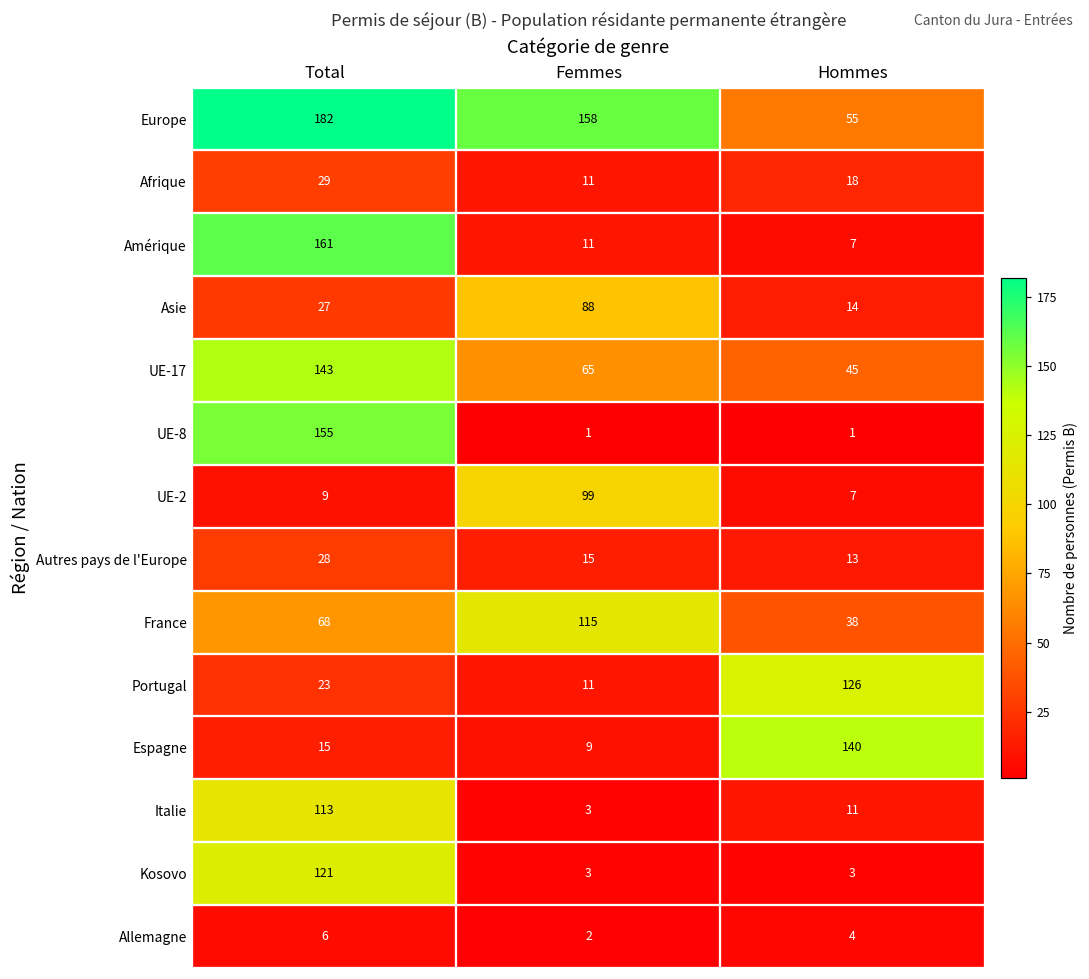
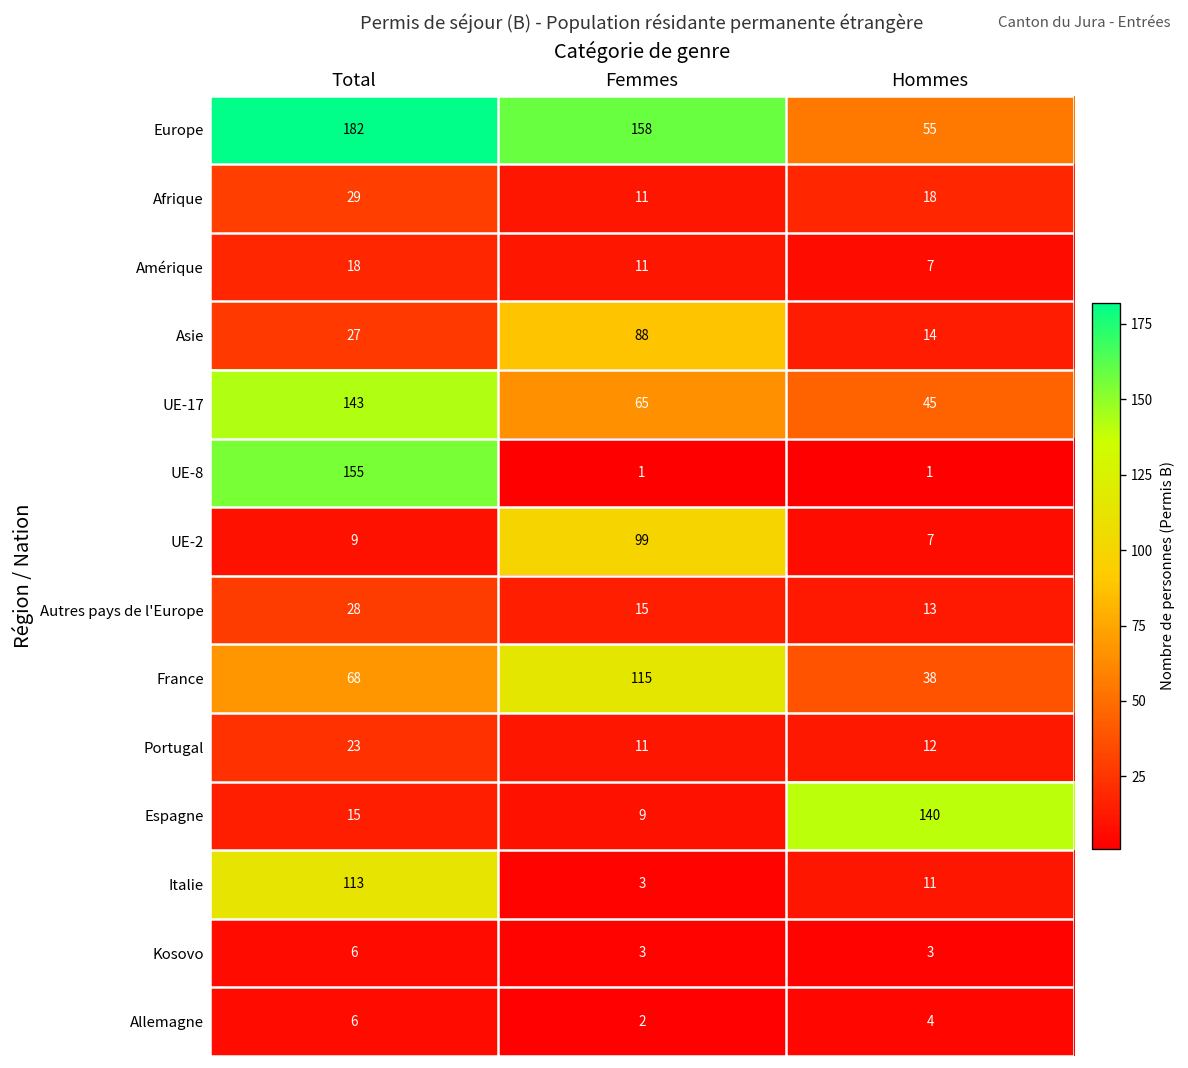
  {
    "Europe": {
      "Total": 182,
      "Femmes": 158,
      "Hommes": 55
    },
    "Afrique": {
      "Total": 29,
      "Femmes": 11,
      "Hommes": 18
    },
    "Amérique": {
-     "Total": 161,
+     "Total": 18,
      "Femmes": 11,
      "Hommes": 7
    },
    "Asie": {
      "Total": 27,
      "Femmes": 88,
      "Hommes": 14
    },
    "UE-17": {
      "Total": 143,
      "Femmes": 65,
      "Hommes": 45
    },
    "UE-8": {
      "Total": 155,
      "Femmes": 1,
      "Hommes": 1
    },
    "UE-2": {
      "Total": 9,
      "Femmes": 99,
      "Hommes": 7
    },
    "Autres pays de l'Europe": {
      "Total": 28,
      "Femmes": 15,
      "Hommes": 13
    },
    "France": {
      "Total": 68,
      "Femmes": 115,
      "Hommes": 38
    },
    "Portugal": {
      "Total": 23,
      "Femmes": 11,
-     "Hommes": 126
+     "Hommes": 12
    },
    "Espagne": {
      "Total": 15,
      "Femmes": 9,
      "Hommes": 140
    },
    "Italie": {
      "Total": 113,
      "Femmes": 3,
      "Hommes": 11
    },
    "Kosovo": {
-     "Total": 121,
+     "Total": 6,
      "Femmes": 3,
      "Hommes": 3
    },
    "Allemagne": {
      "Total": 6,
      "Femmes": 2,
      "Hommes": 4
    }
  }
